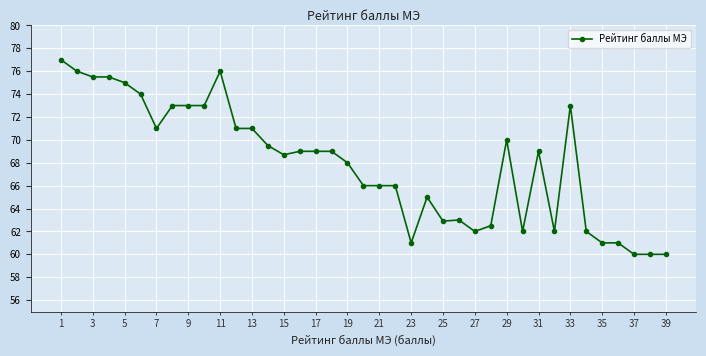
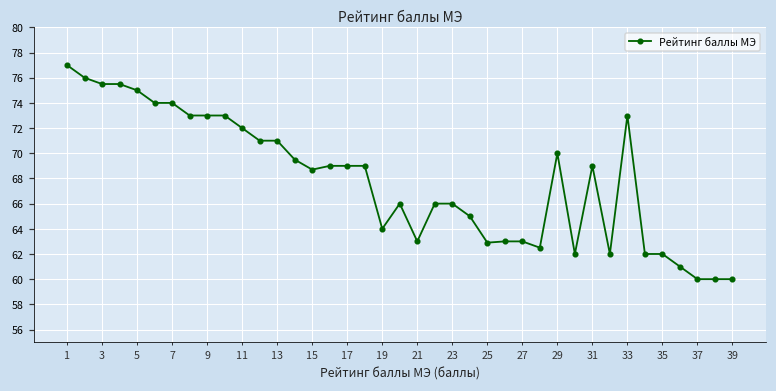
  {
    "1": 77,
    "3": 75.5,
    "5": 75,
-   "7": 71,
+   "7": 74,
    "9": 73,
-   "11": 76,
+   "11": 72,
    "13": 71,
    "15": 68.7,
    "17": 69,
-   "19": 68,
-   "21": 66,
-   "23": 61,
+   "19": 64,
+   "21": 63,
+   "23": 66,
    "25": 63,
-   "27": 62,
+   "27": 63,
    "29": 70,
    "31": 69,
    "33": 73,
-   "35": 61,
+   "35": 62,
    "37": 60,
    "39": 60
  }
